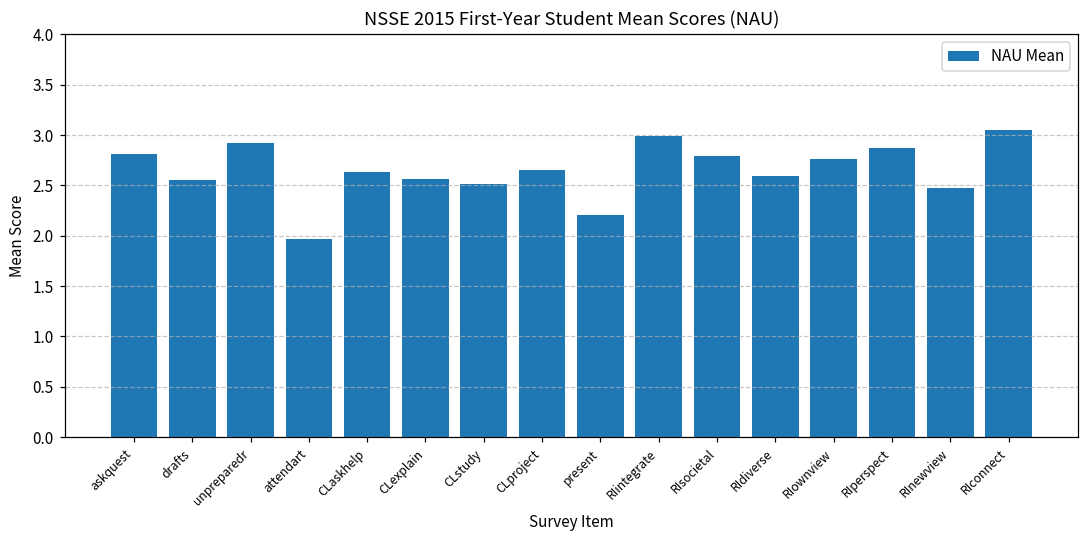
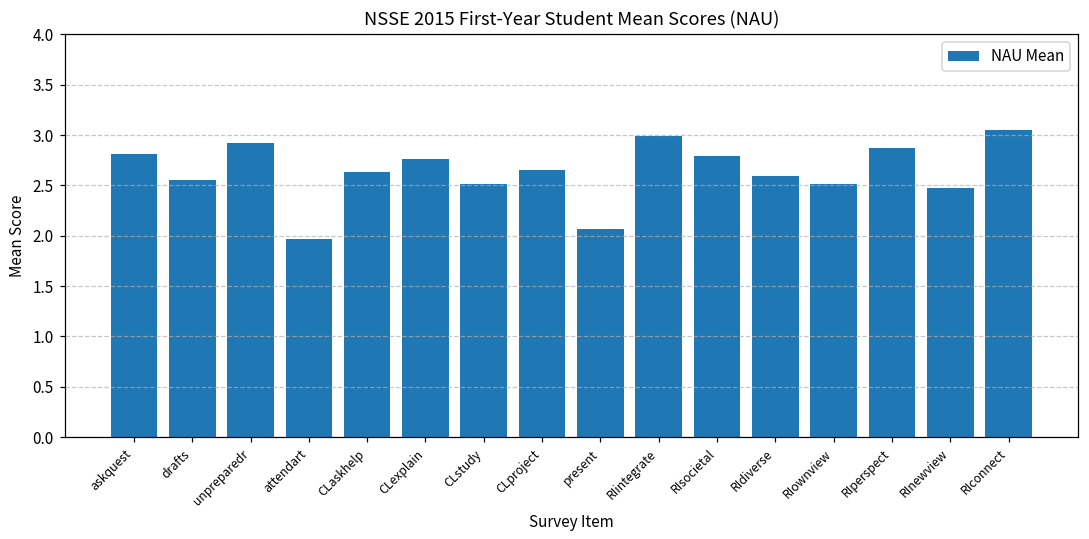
  {
    "askquest": 2.8,
    "drafts": 2.6,
    "unpreparedr": 2.9,
    "attendart": 2.0,
    "CLaskhelp": 2.6,
-   "CLexplain": 2.6,
+   "CLexplain": 2.8,
    "CLstudy": 2.5,
    "CLproject": 2.7,
-   "present": 2.2,
+   "present": 2.1,
    "RIintegrate": 3.0,
    "RIsocietal": 2.8,
    "RIdiverse": 2.6,
-   "RIownview": 2.8,
+   "RIownview": 2.5,
    "RIperspect": 2.9,
    "RInewview": 2.5,
    "RIconnect": 3.1
  }
